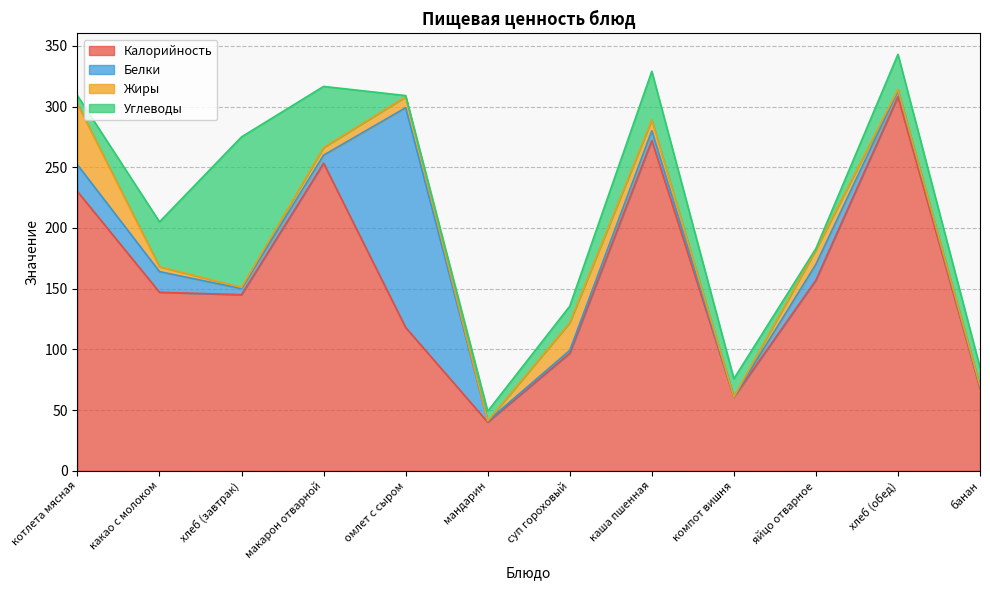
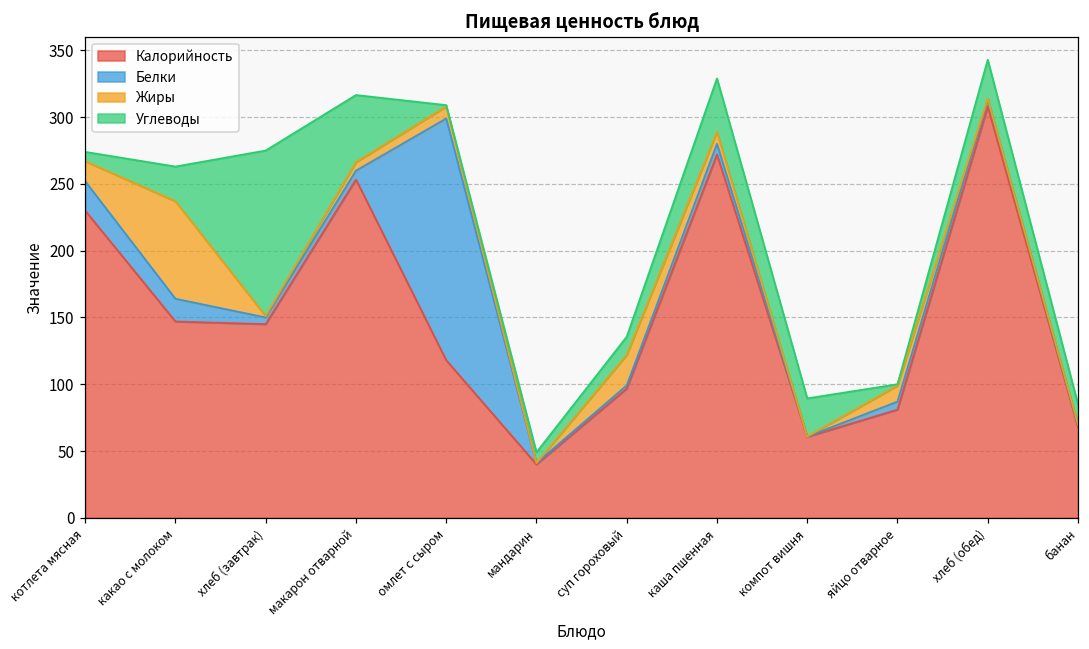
  {
    "Калорийность": {
      "котлета мясная": 230,
      "какао с молоком": 147,
      "хлеб (завтрак)": 145,
      "макарон отварной": 253,
      "омлет с сыром": 118,
      "суп гороховый": 97,
      "каша пшенная": 272,
-     "яйцо отварное": 157,
+     "яйцо отварное": 81,
      "хлеб (обед)": 308
    },
    "Белки": {
      "котлета мясная": 22,
      "какао с молоком": 17,
      "макарон отварной": 7,
      "омлет с сыром": 181,
      "суп гороховый": 2,
      "каша пшенная": 8,
-     "яйцо отварное": 13
+     "яйцо отварное": 6
    },
    "Жиры": {
-     "котлета мясная": 50,
-     "какао с молоком": 4,
+     "котлета мясная": 15,
+     "какао с молоком": 73,
      "макарон отварной": 6,
      "суп гороховый": 23,
      "каша пшенная": 9
    },
    "Углеводы": {
      "котлета мясная": 7,
-     "какао с молоком": 37,
+     "какао с молоком": 26,
      "хлеб (завтрак)": 124,
      "макарон отварной": 50,
      "мандарин": 8,
      "суп гороховый": 14,
      "каша пшенная": 40,
-     "компот вишня": 15,
+     "компот вишня": 29,
      "хлеб (обед)": 29,
      "банан": 15
    }
  }
